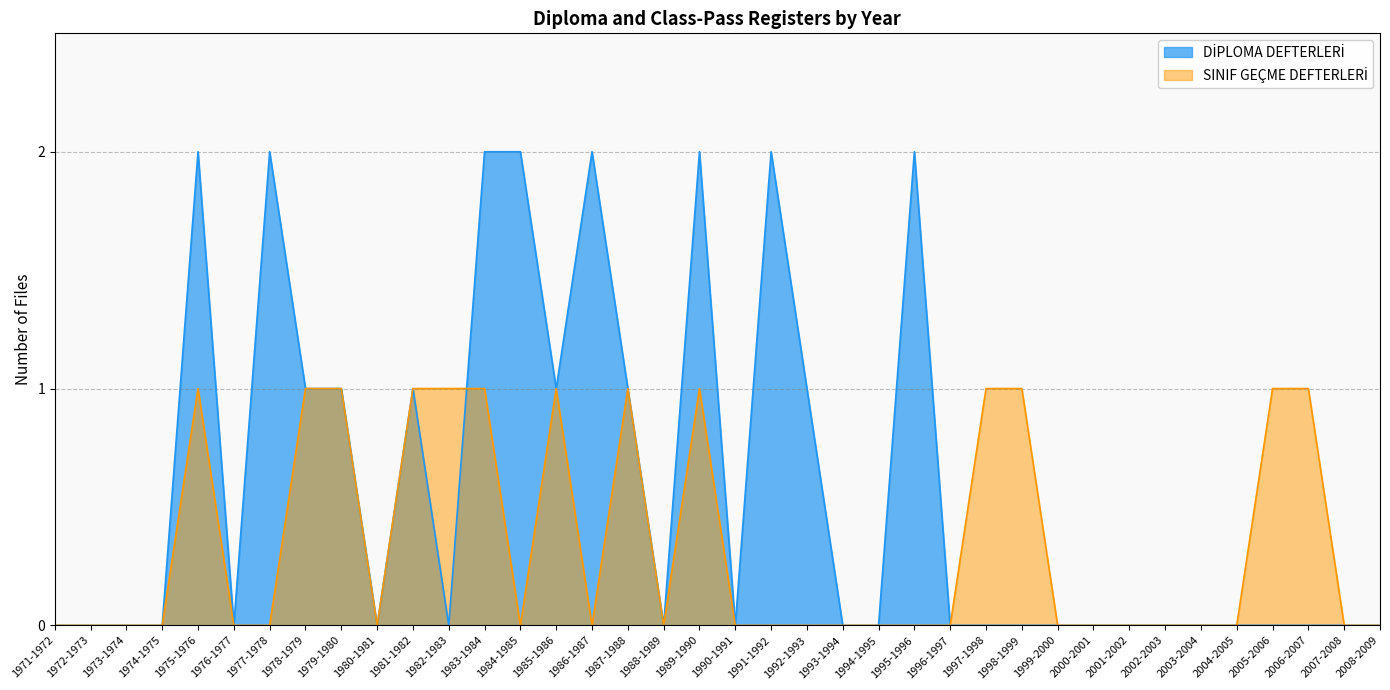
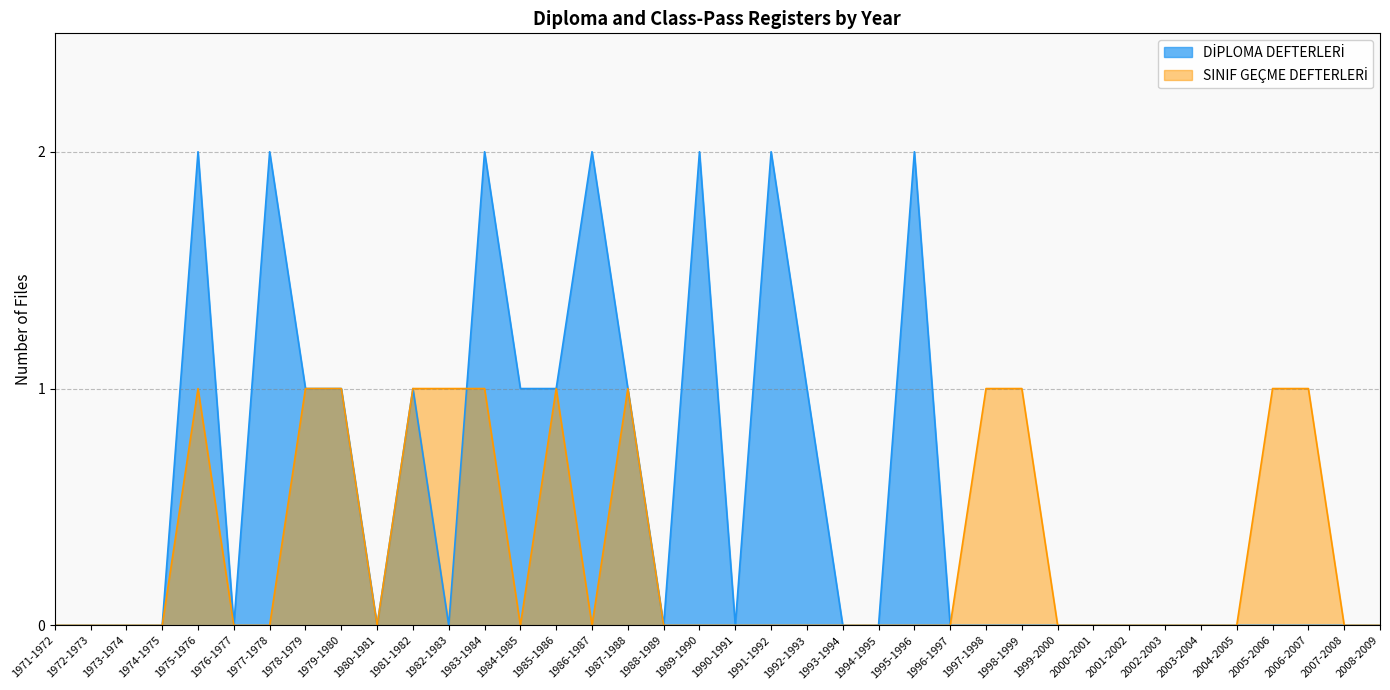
  {
    "DİPLOMA DEFTERLERİ": {
      "1975-1976": 2,
      "1977-1978": 2,
      "1982-1983": 0,
      "1983-1984": 2,
-     "1984-1985": 2,
+     "1984-1985": 1,
      "1986-1987": 2,
      "1989-1990": 2,
      "1991-1992": 2,
      "1992-1993": 1,
      "1995-1996": 2,
      "1997-1998": 0,
      "1998-1999": 0,
      "2005-2006": 0,
      "2006-2007": 0
    },
    "SINIF GEÇME DEFTERLERİ": {
      "1975-1976": 1,
      "1977-1978": 0,
      "1982-1983": 1,
      "1983-1984": 1,
      "1984-1985": 0,
      "1986-1987": 0,
-     "1989-1990": 1,
+     "1989-1990": 0,
      "1991-1992": 0,
      "1992-1993": 0,
      "1995-1996": 0,
      "1997-1998": 1,
      "1998-1999": 1,
      "2005-2006": 1,
      "2006-2007": 1
    }
  }
